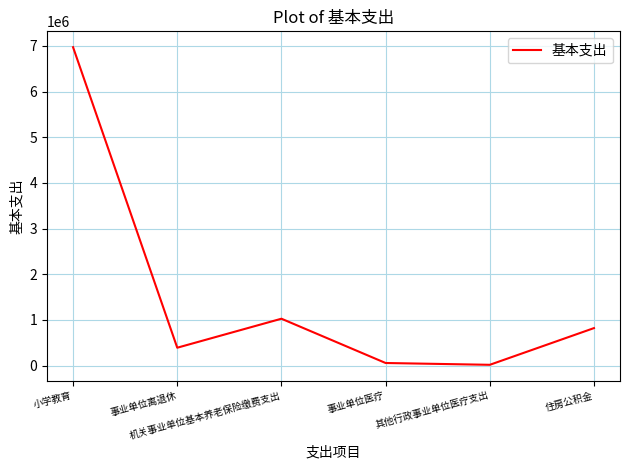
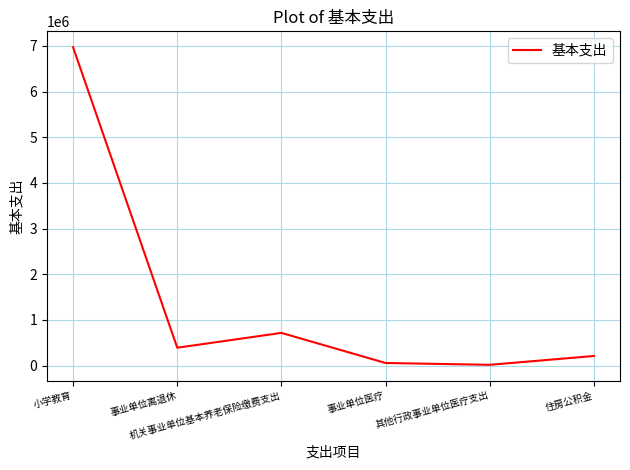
  {
    "小学教育": 7000000,
    "事业单位离退休": 400000,
-   "机关事业单位基本养老保险缴费支出": 1000000,
+   "机关事业单位基本养老保险缴费支出": 700000,
    "事业单位医疗": 100000,
    "其他行政事业单位医疗支出": 0,
-   "住房公积金": 800000
+   "住房公积金": 200000
  }
